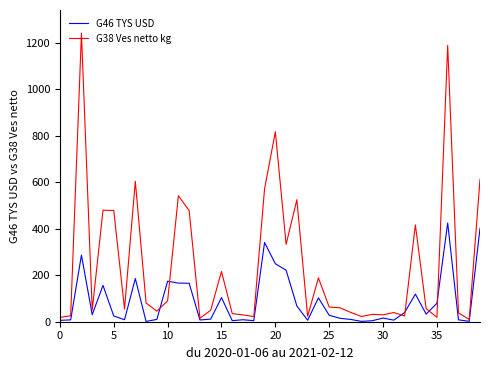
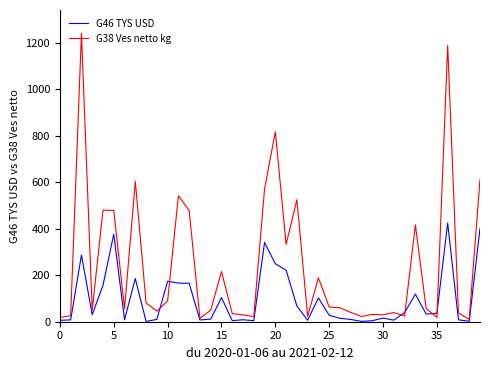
  {
    "G46 TYS USD": {
      "0": 10,
-     "5": 20,
+     "5": 380,
      "10": 170,
      "15": 100,
      "20": 250,
      "25": 30,
      "30": 20,
-     "35": 80
+     "35": 40
    },
    "G38 Ves netto kg": {
      "0": 20,
      "5": 480,
      "10": 90,
      "15": 220,
      "20": 820,
      "25": 60,
      "30": 30,
      "35": 20
    }
  }
